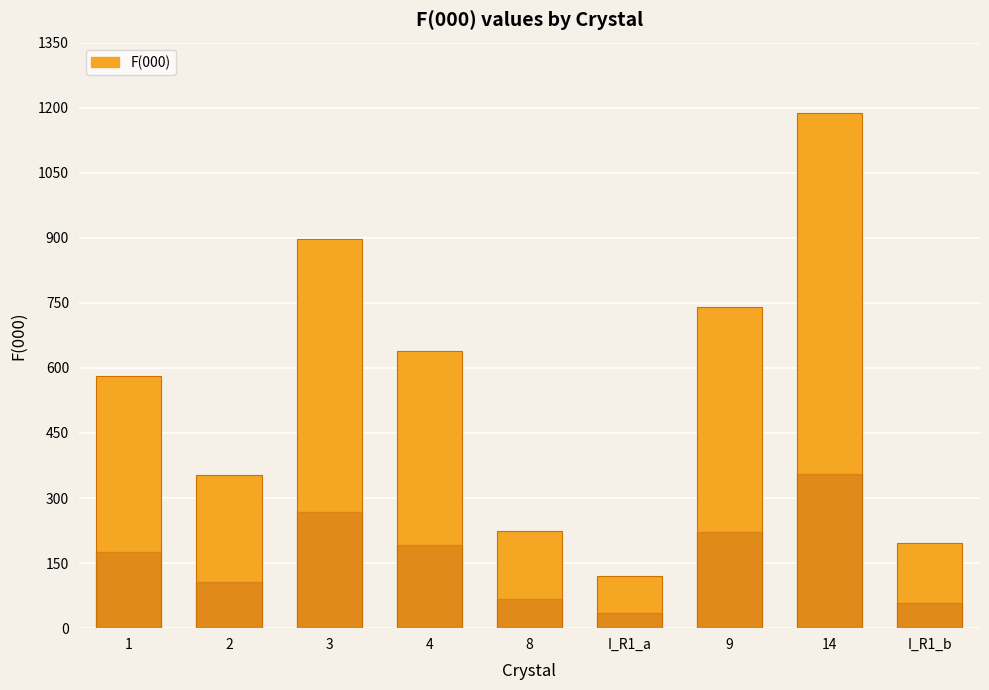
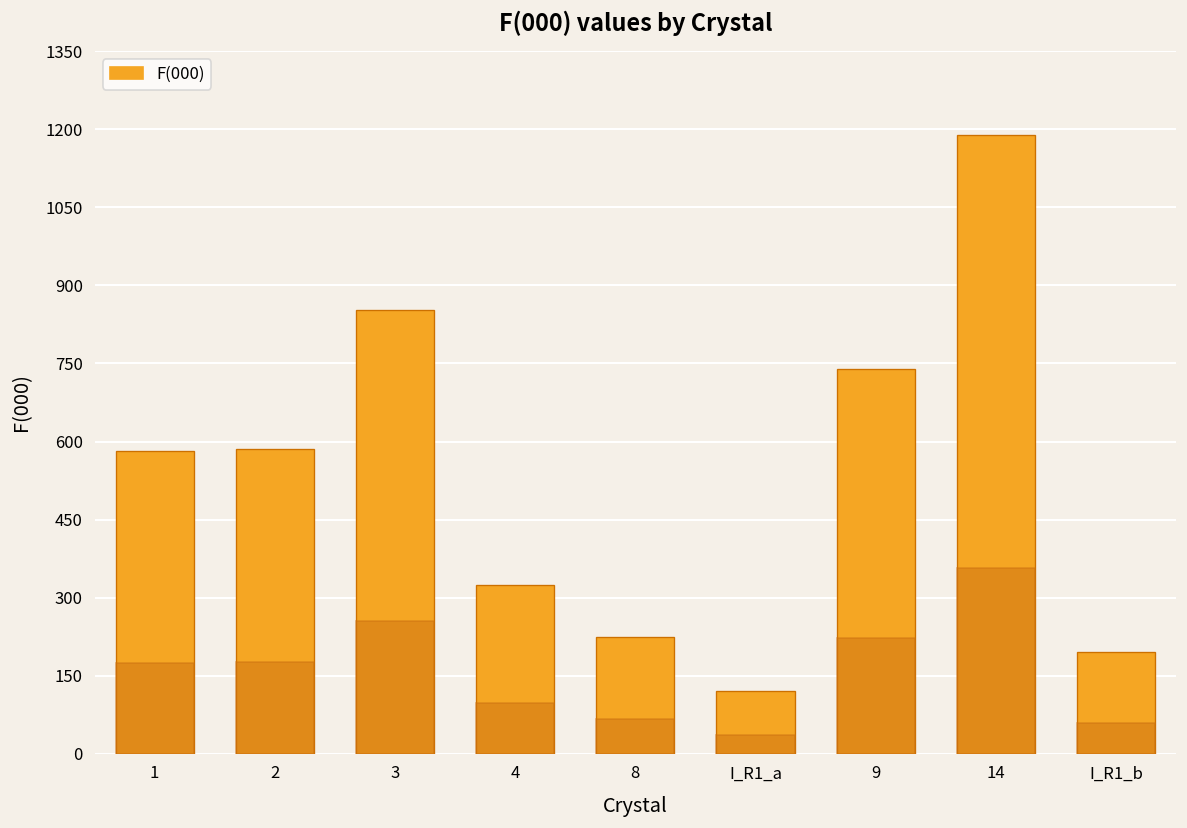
  {
    "1": 580,
-   "2": 350,
-   "3": 900,
-   "4": 640,
+   "2": 590,
+   "3": 850,
+   "4": 320,
    "8": 220,
    "I_R1_a": 120,
    "9": 740,
    "14": 1190,
    "I_R1_b": 200
  }
